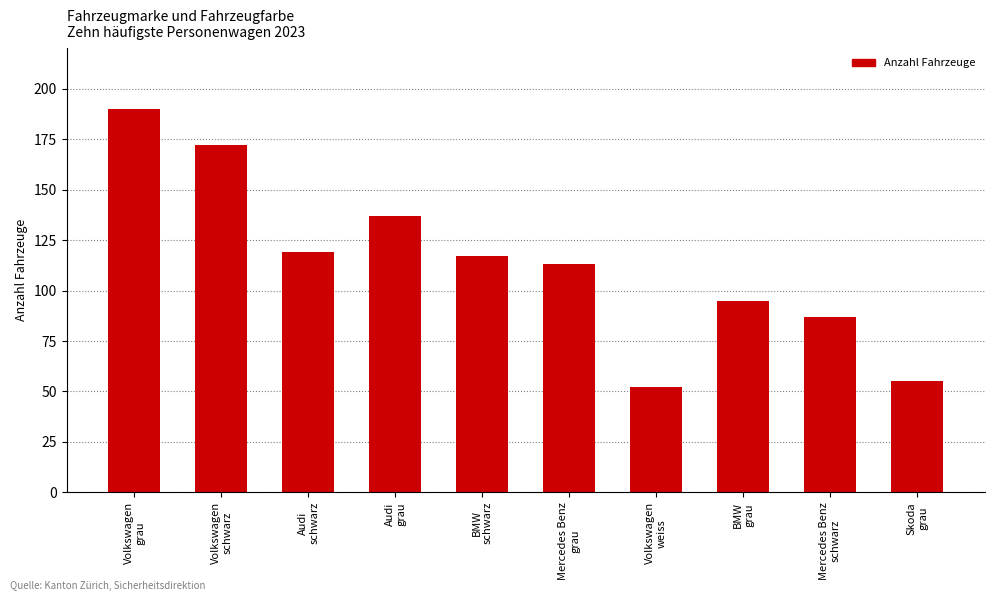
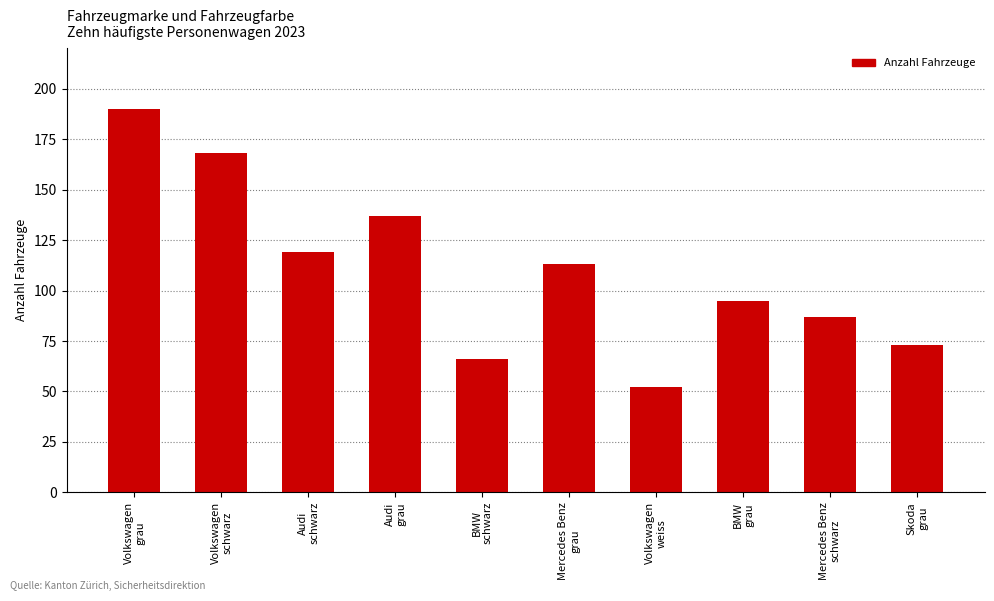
  {
    "Volkswagen grau": 190,
-   "Volkswagen schwarz": 172,
+   "Volkswagen schwarz": 168,
    "Audi schwarz": 119,
    "Audi grau": 137,
-   "BMW schwarz": 117,
+   "BMW schwarz": 66,
    "Mercedes Benz grau": 113,
    "Volkswagen weiss": 52,
    "BMW grau": 95,
    "Mercedes Benz schwarz": 87,
-   "Skoda grau": 55
+   "Skoda grau": 73
  }
